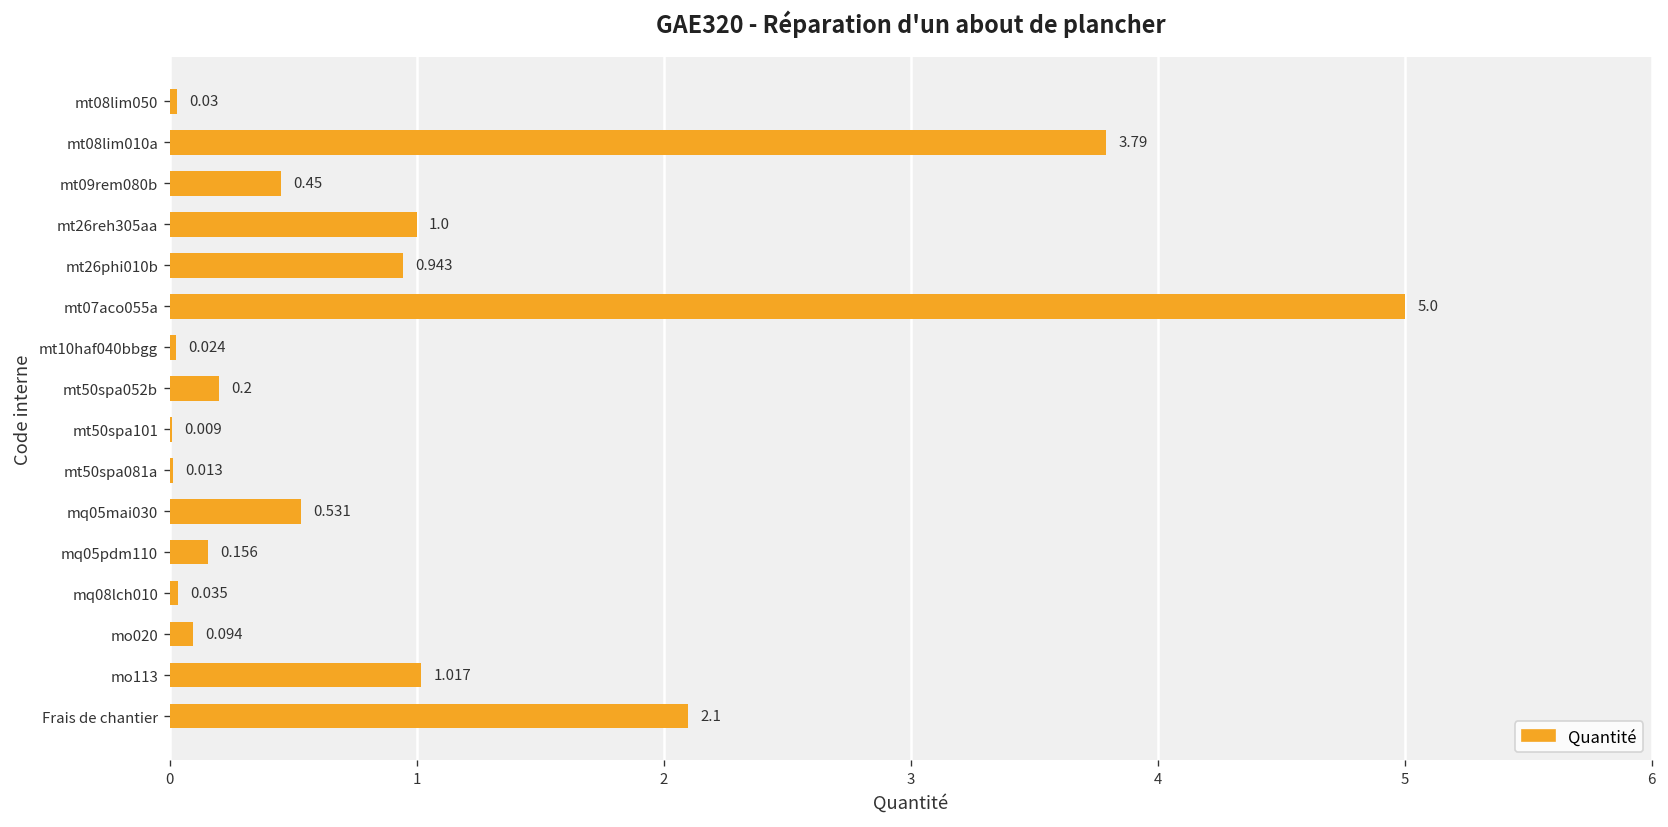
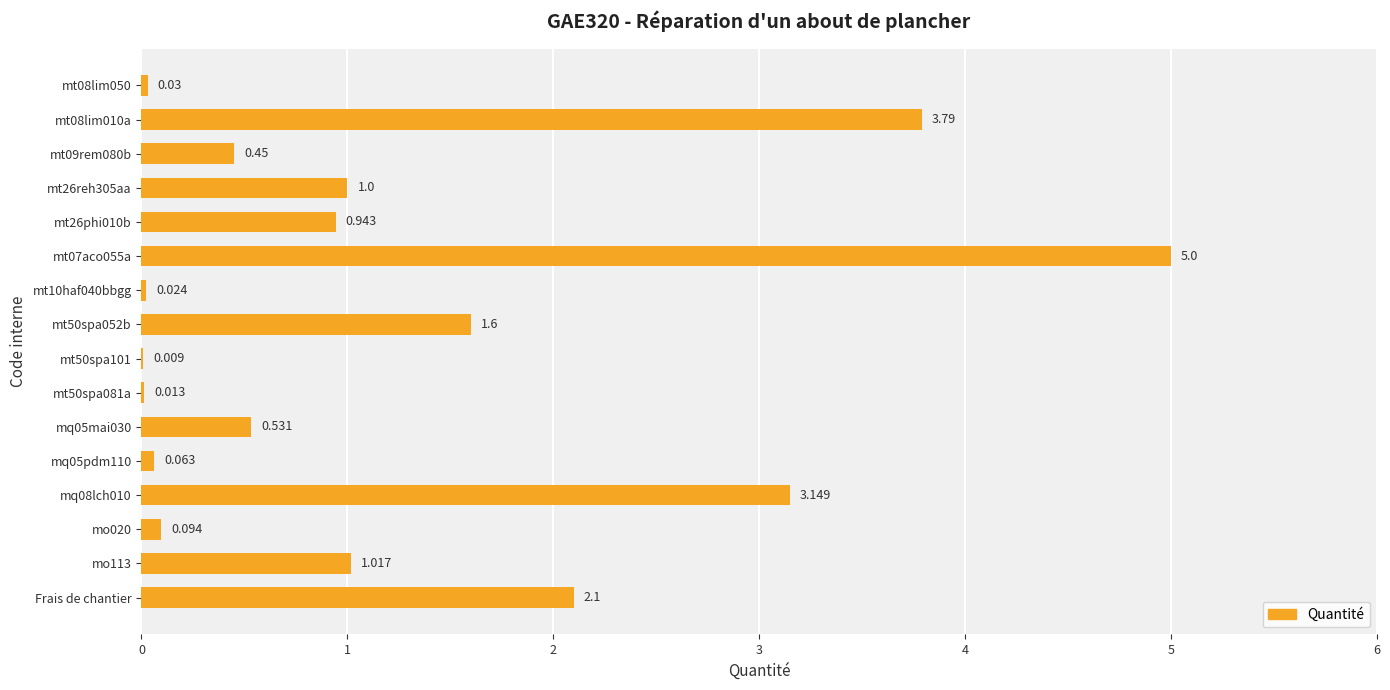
  {
    "mt08lim050": 0.03,
    "mt08lim010a": 3.79,
    "mt09rem080b": 0.45,
    "mt26reh305aa": 1.0,
    "mt26phi010b": 0.943,
    "mt07aco055a": 5.0,
    "mt10haf040bbgg": 0.024,
-   "mt50spa052b": 0.2,
+   "mt50spa052b": 1.6,
    "mt50spa101": 0.009,
    "mt50spa081a": 0.013,
    "mq05mai030": 0.531,
-   "mq05pdm110": 0.156,
-   "mq08lch010": 0.035,
+   "mq05pdm110": 0.063,
+   "mq08lch010": 3.149,
    "mo020": 0.094,
    "mo113": 1.017,
    "Frais de chantier": 2.1
  }
